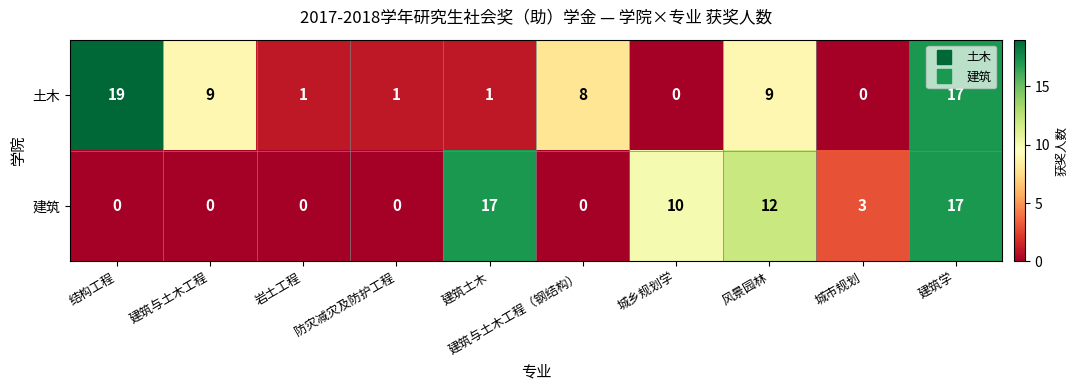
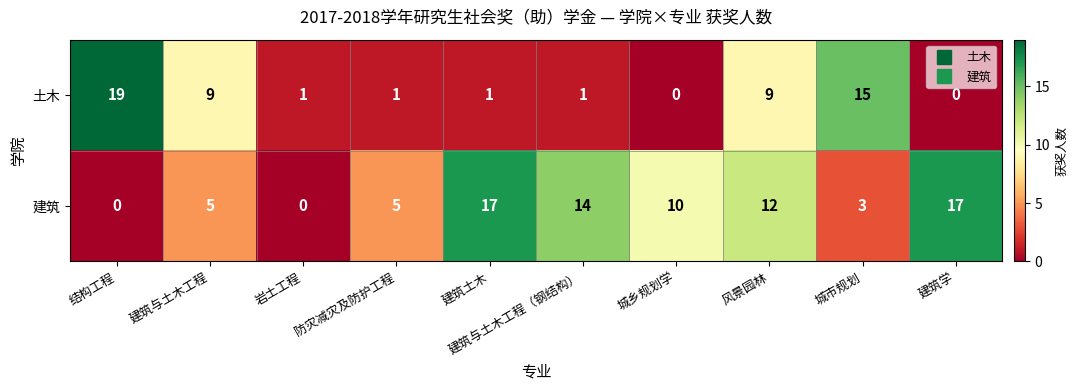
  {
    "土木": {
      "结构工程": 19,
      "建筑与土木工程": 9,
      "岩土工程": 1,
      "防灾减灾及防护工程": 1,
      "建筑土木": 1,
-     "建筑与土木工程（钢结构）": 8,
+     "建筑与土木工程（钢结构）": 1,
      "城乡规划学": 0,
      "风景园林": 9,
-     "城市规划": 0,
-     "建筑学": 17
+     "城市规划": 15,
+     "建筑学": 0
    },
    "建筑": {
      "结构工程": 0,
-     "建筑与土木工程": 0,
+     "建筑与土木工程": 5,
      "岩土工程": 0,
-     "防灾减灾及防护工程": 0,
+     "防灾减灾及防护工程": 5,
      "建筑土木": 17,
-     "建筑与土木工程（钢结构）": 0,
+     "建筑与土木工程（钢结构）": 14,
      "城乡规划学": 10,
      "风景园林": 12,
      "城市规划": 3,
      "建筑学": 17
    }
  }
